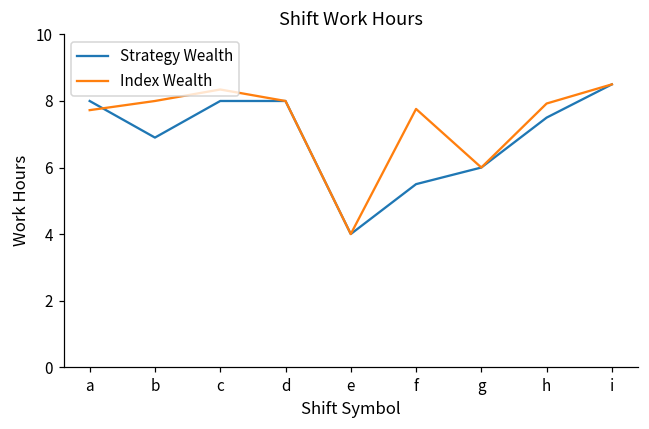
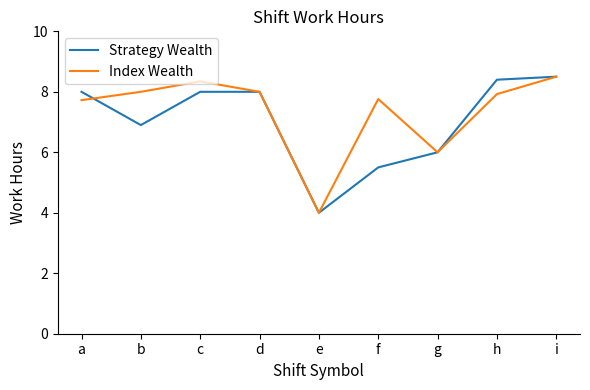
  {
    "Strategy Wealth": {
      "a": 8.0,
      "b": 6.9,
      "c": 8.0,
      "f": 5.5,
-     "h": 7.5
+     "h": 8.4
    },
    "Index Wealth": {
      "a": 7.7,
      "b": 8.0,
      "f": 7.8,
      "h": 7.9
    }
  }
